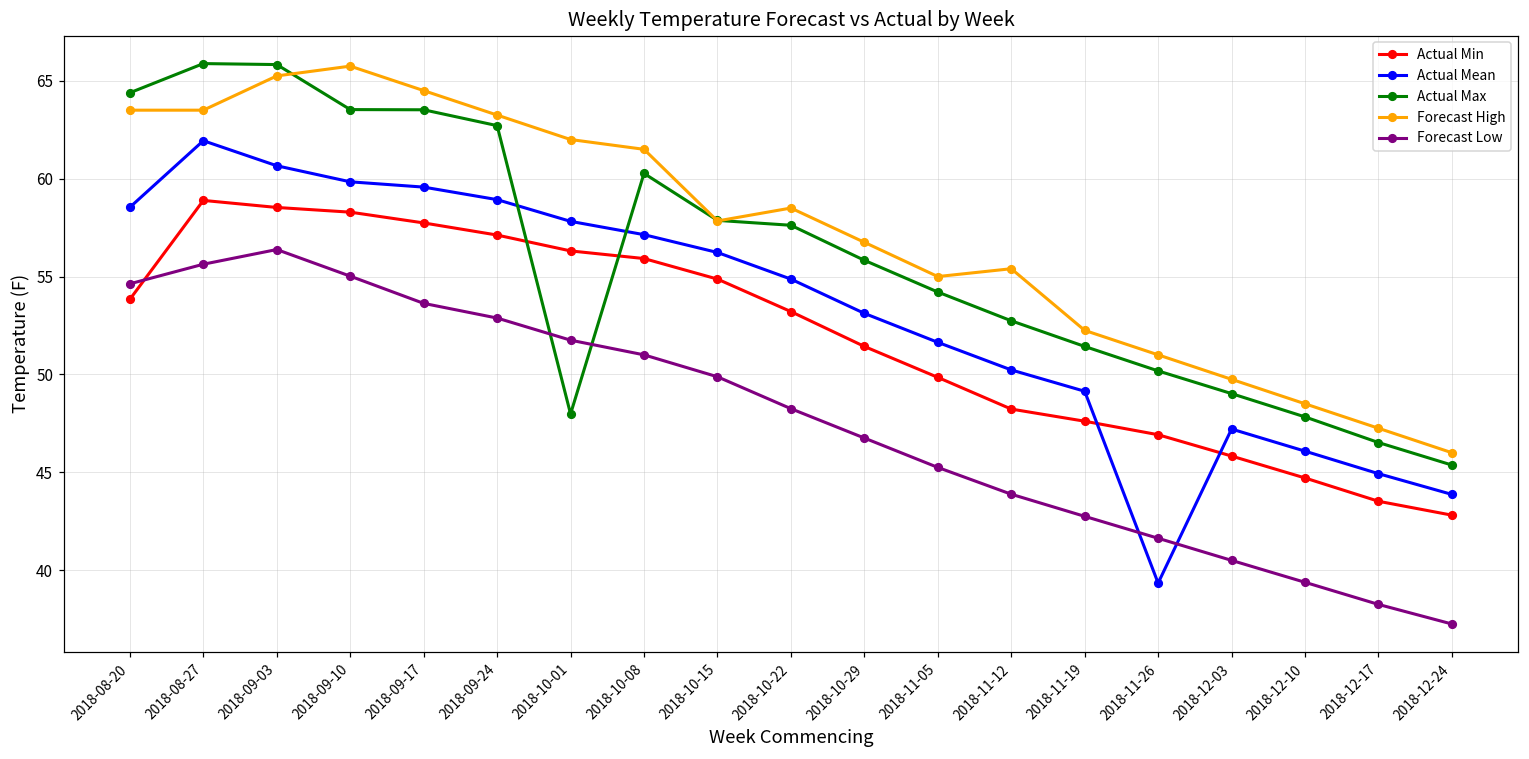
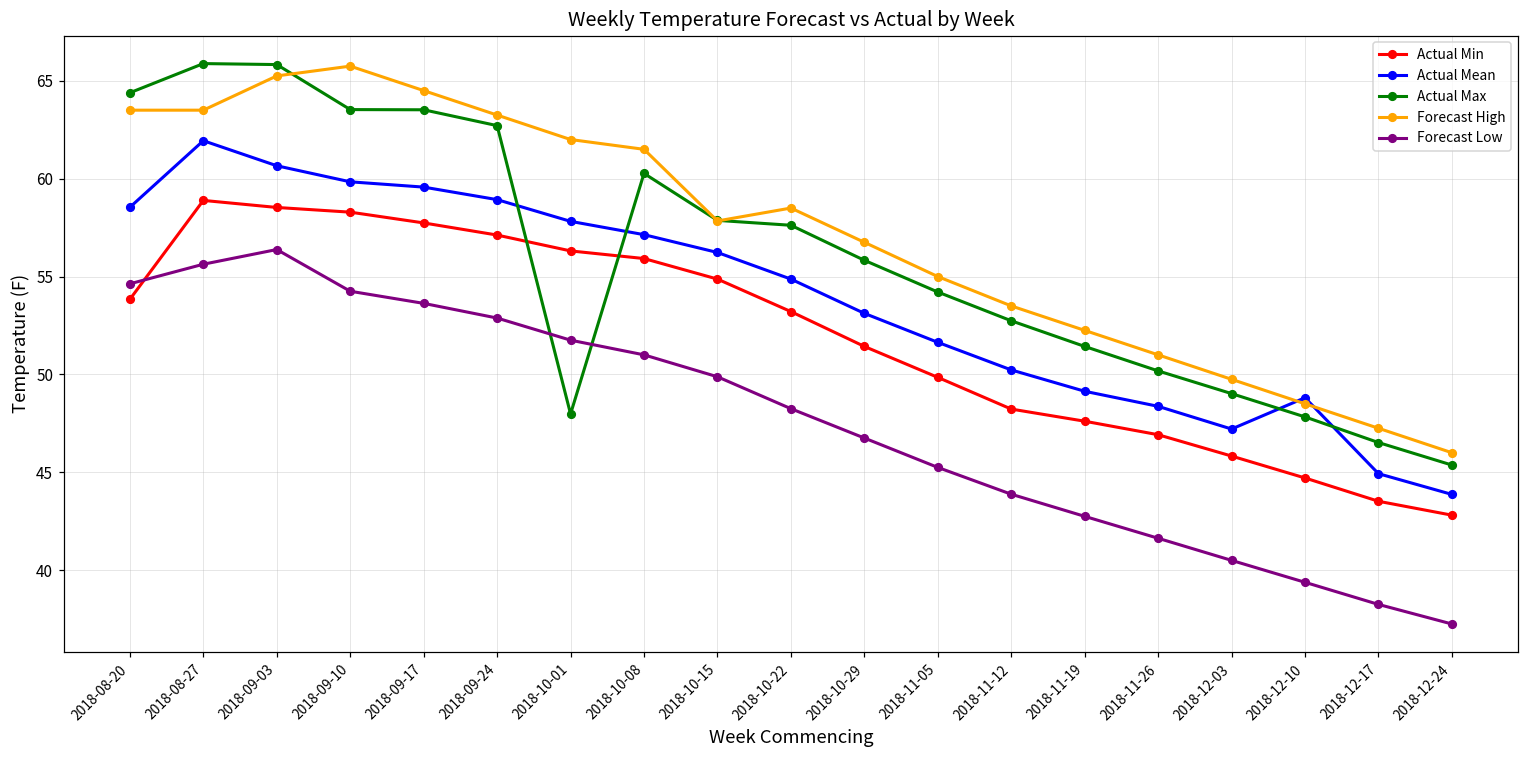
  {
    "Actual Min": {
      "2018-08-20": 53.8,
      "2018-08-27": 58.9,
      "2018-09-03": 58.5,
      "2018-09-10": 58.3,
      "2018-09-17": 57.7,
      "2018-09-24": 57.1,
      "2018-10-01": 56.3,
      "2018-10-08": 55.9,
      "2018-10-15": 54.9,
      "2018-10-22": 53.2,
      "2018-10-29": 51.4,
      "2018-11-05": 49.9,
      "2018-11-12": 48.2,
      "2018-11-19": 47.6,
      "2018-11-26": 46.9,
      "2018-12-03": 45.8,
      "2018-12-10": 44.7,
      "2018-12-17": 43.5,
      "2018-12-24": 42.8
    },
    "Actual Mean": {
      "2018-08-20": 58.5,
      "2018-08-27": 61.9,
      "2018-09-03": 60.7,
      "2018-09-10": 59.8,
      "2018-09-17": 59.6,
      "2018-09-24": 58.9,
      "2018-10-01": 57.8,
      "2018-10-08": 57.1,
      "2018-10-15": 56.2,
      "2018-10-22": 54.9,
      "2018-10-29": 53.1,
      "2018-11-05": 51.6,
      "2018-11-12": 50.2,
      "2018-11-19": 49.1,
-     "2018-11-26": 39.3,
+     "2018-11-26": 48.4,
      "2018-12-03": 47.2,
-     "2018-12-10": 46.1,
+     "2018-12-10": 48.8,
      "2018-12-17": 44.9,
      "2018-12-24": 43.9
    },
    "Actual Max": {
      "2018-08-20": 64.4,
      "2018-08-27": 65.9,
      "2018-09-03": 65.8,
      "2018-09-10": 63.5,
      "2018-09-17": 63.5,
      "2018-09-24": 62.7,
      "2018-10-01": 48.0,
      "2018-10-08": 60.3,
      "2018-10-22": 57.6,
      "2018-10-29": 55.8,
      "2018-11-05": 54.2,
      "2018-11-12": 52.7,
      "2018-11-19": 51.4,
      "2018-11-26": 50.2,
      "2018-12-03": 49.0,
      "2018-12-10": 47.8,
      "2018-12-17": 46.5,
      "2018-12-24": 45.4
    },
    "Forecast High": {
      "2018-08-20": 63.5,
      "2018-08-27": 63.5,
      "2018-09-03": 65.3,
      "2018-09-10": 65.8,
      "2018-09-17": 64.5,
      "2018-09-24": 63.3,
      "2018-10-01": 62.0,
      "2018-10-08": 61.5,
      "2018-10-22": 58.5,
      "2018-10-29": 56.8,
      "2018-11-05": 55.0,
-     "2018-11-12": 55.4,
+     "2018-11-12": 53.5,
      "2018-11-19": 52.3,
      "2018-11-26": 51.0,
      "2018-12-03": 49.8,
      "2018-12-10": 48.5,
      "2018-12-17": 47.3,
      "2018-12-24": 46.0
    },
    "Forecast Low": {
      "2018-08-20": 54.6,
      "2018-08-27": 55.6,
      "2018-09-03": 56.4,
-     "2018-09-10": 55.0,
+     "2018-09-10": 54.3,
      "2018-09-17": 53.6,
      "2018-09-24": 52.9,
      "2018-10-01": 51.8,
      "2018-10-08": 51.0,
      "2018-10-15": 49.9,
      "2018-10-22": 48.3,
      "2018-10-29": 46.8,
      "2018-11-05": 45.3,
      "2018-11-12": 43.9,
      "2018-11-19": 42.8,
      "2018-11-26": 41.6,
      "2018-12-03": 40.5,
      "2018-12-10": 39.4,
      "2018-12-17": 38.3,
      "2018-12-24": 37.3
    }
  }
